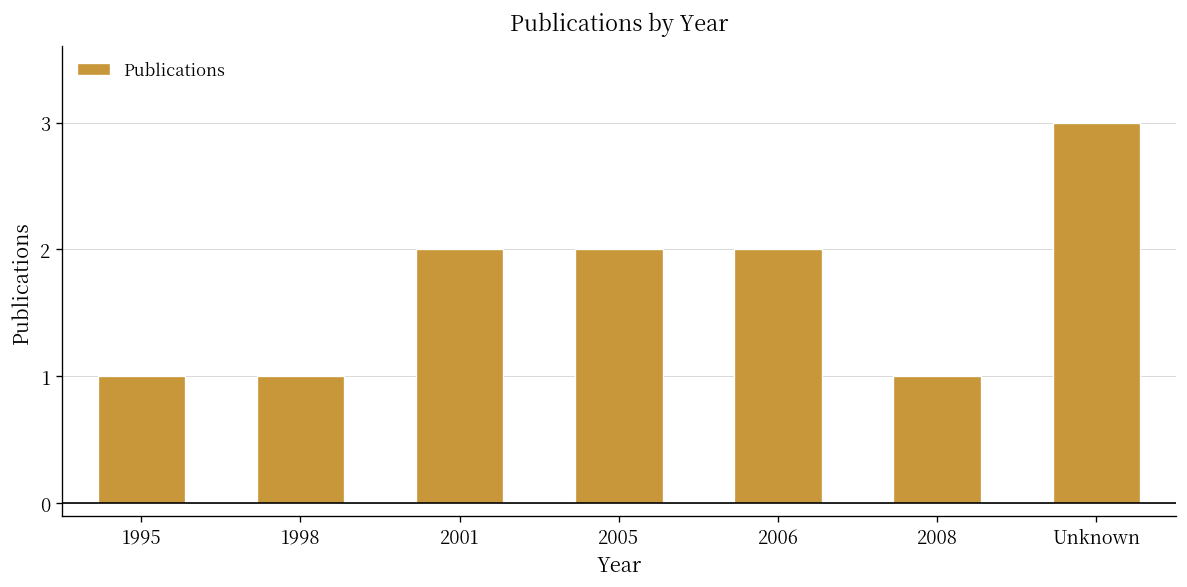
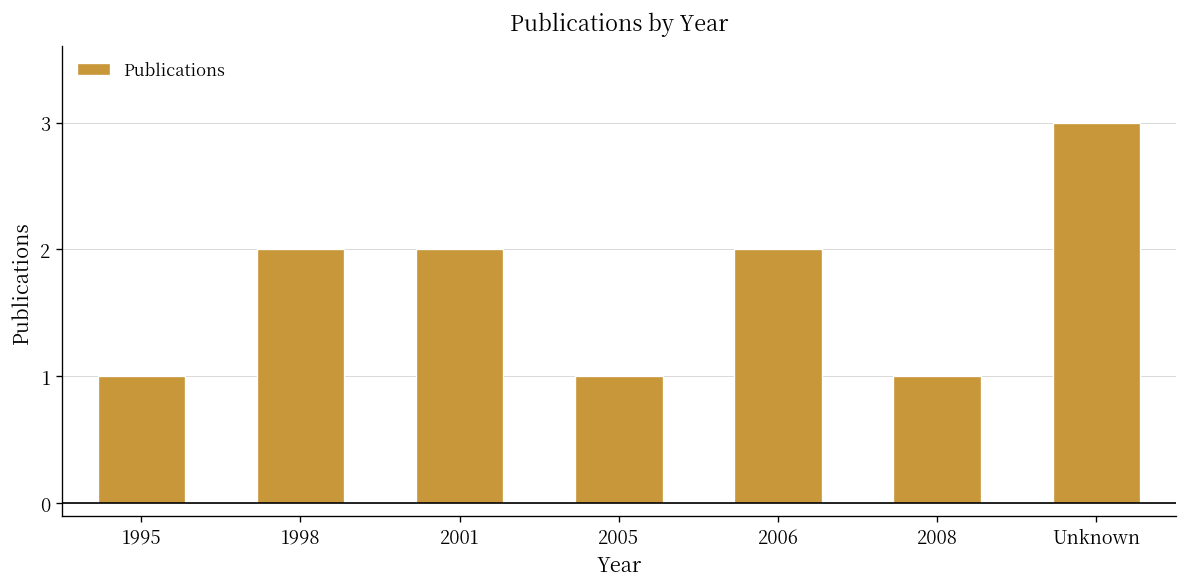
  {
    "1995": 1,
-   "1998": 1,
+   "1998": 2,
    "2001": 2,
-   "2005": 2,
+   "2005": 1,
    "2006": 2,
    "2008": 1,
    "Unknown": 3
  }
